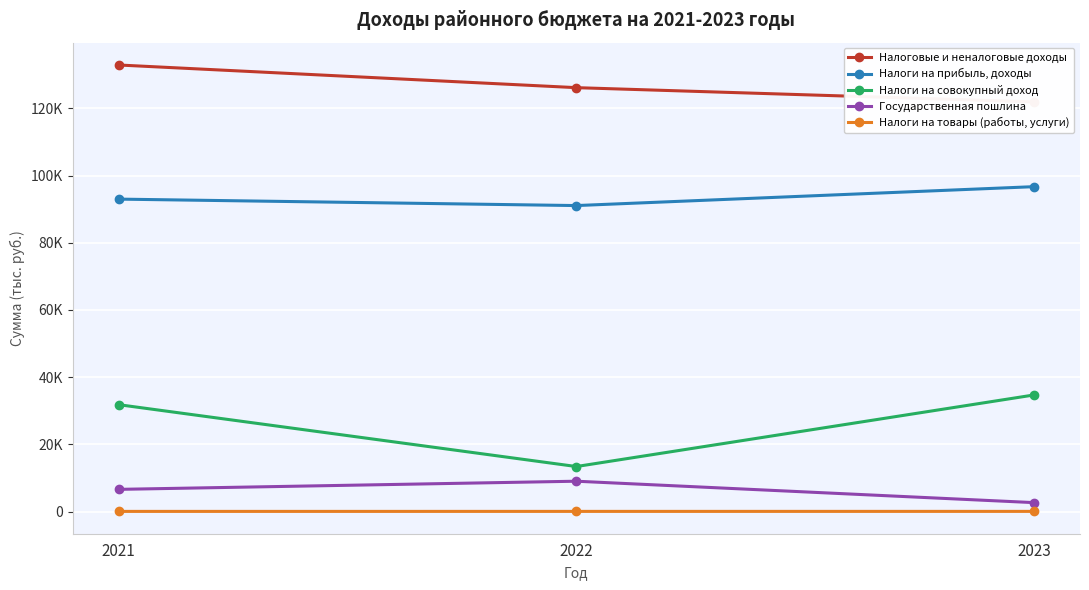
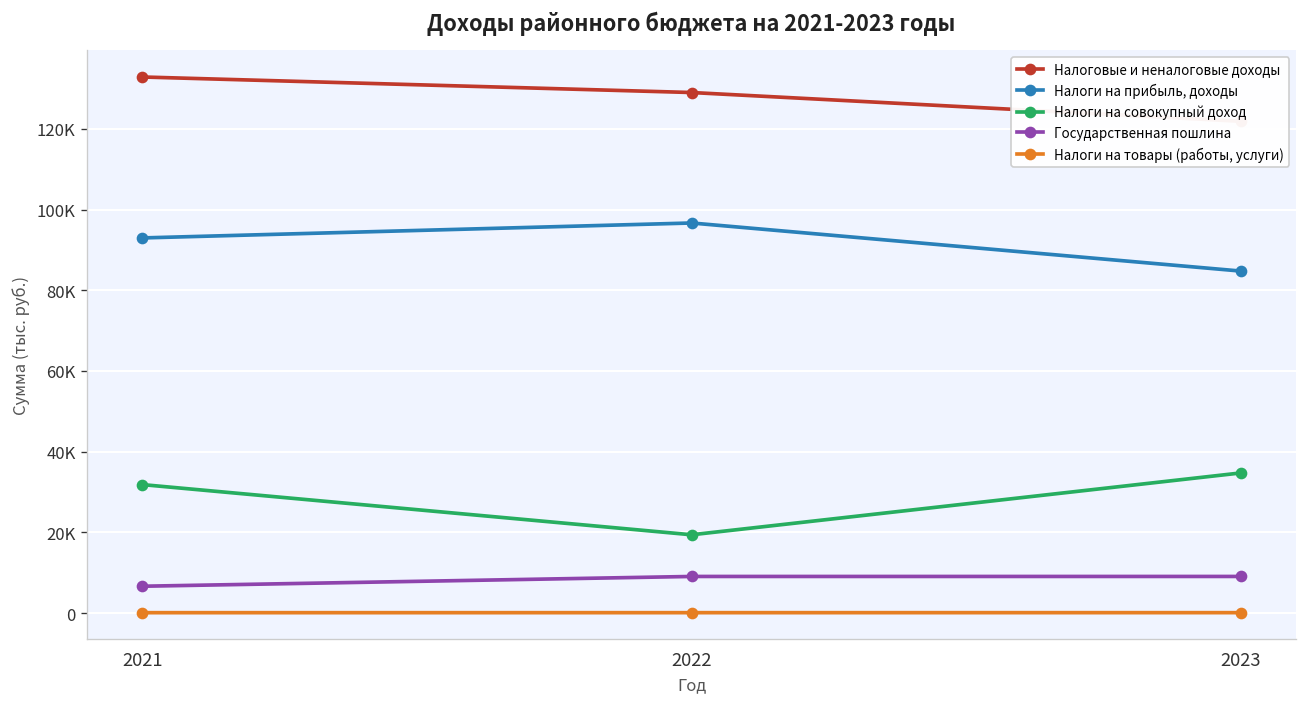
  {
    "Налоговые и неналоговые доходы": {
      "2021": 133000,
-     "2022": 126000
+     "2022": 129000
    },
    "Налоги на прибыль, доходы": {
      "2021": 93000,
-     "2022": 91000,
-     "2023": 97000
+     "2022": 97000,
+     "2023": 85000
    },
    "Налоги на совокупный доход": {
      "2021": 32000,
-     "2022": 13000,
+     "2022": 19000,
      "2023": 35000
    },
    "Государственная пошлина": {
      "2021": 7000,
      "2022": 9000,
-     "2023": 3000
+     "2023": 9000
    },
    "Налоги на товары (работы, услуги)": {
      "2021": 0,
      "2022": 0,
      "2023": 0
    }
  }
